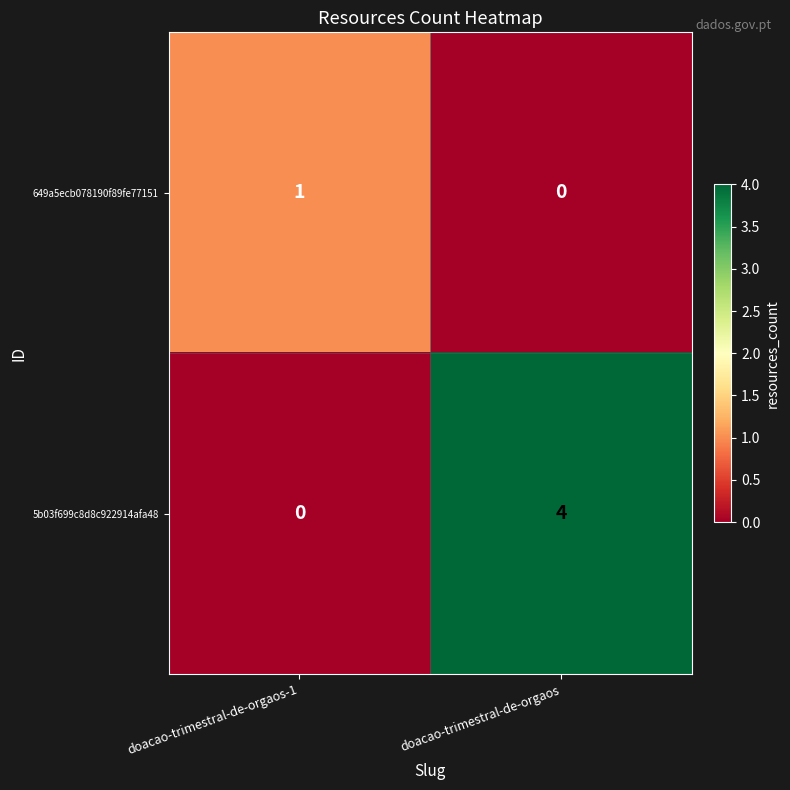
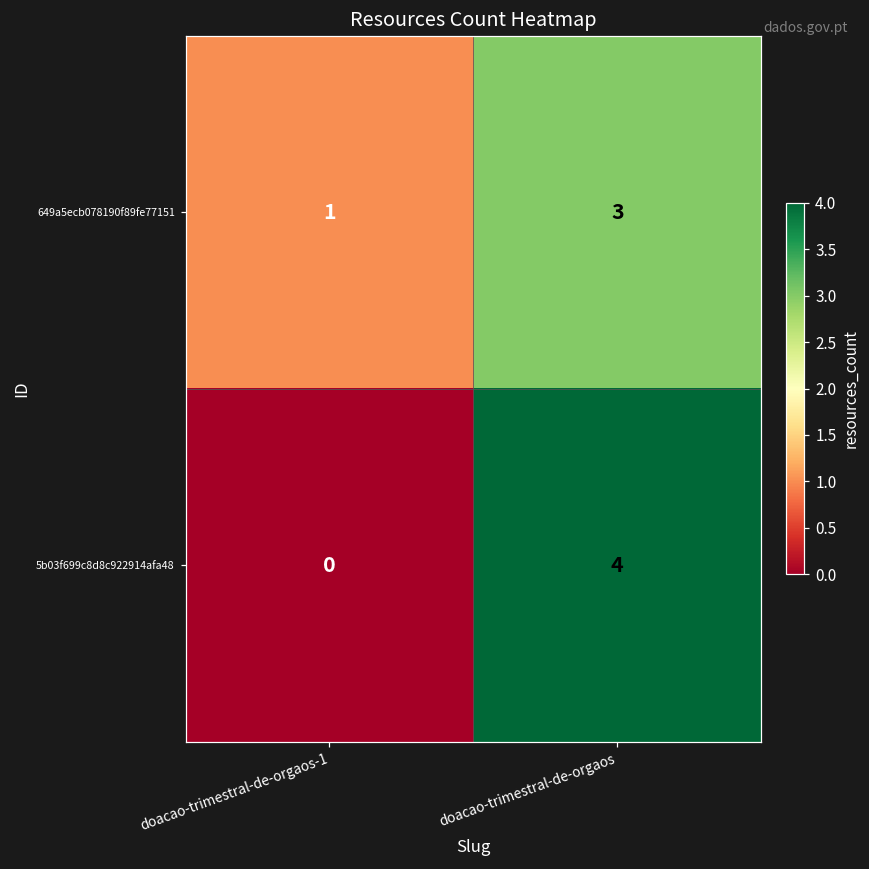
  {
    "649a5ecb078190f89fe77151": {
      "doacao-trimestral-de-orgaos-1": 1,
-     "doacao-trimestral-de-orgaos": 0
+     "doacao-trimestral-de-orgaos": 3
    },
    "5b03f699c8d8c922914afa48": {
      "doacao-trimestral-de-orgaos-1": 0,
      "doacao-trimestral-de-orgaos": 4
    }
  }
